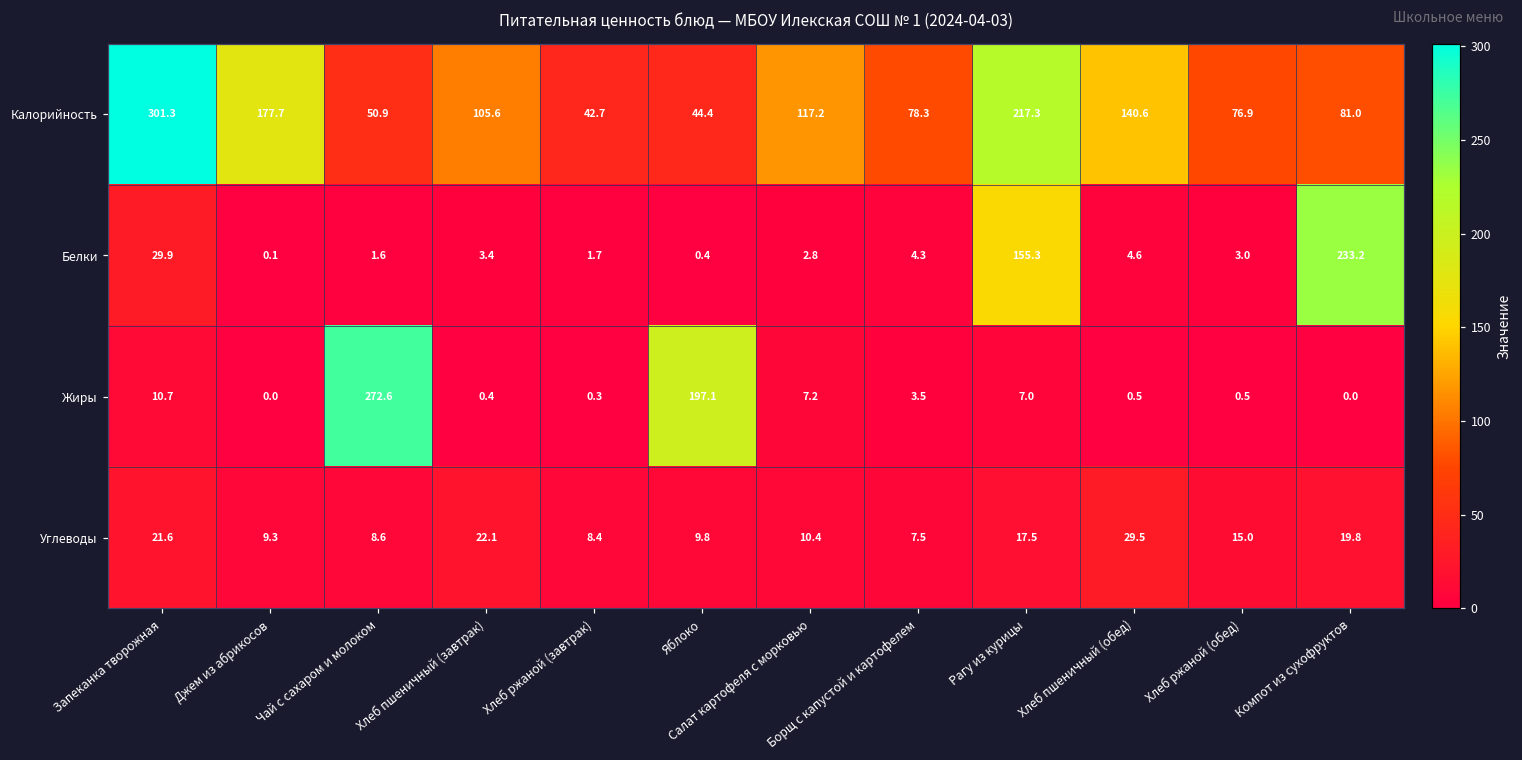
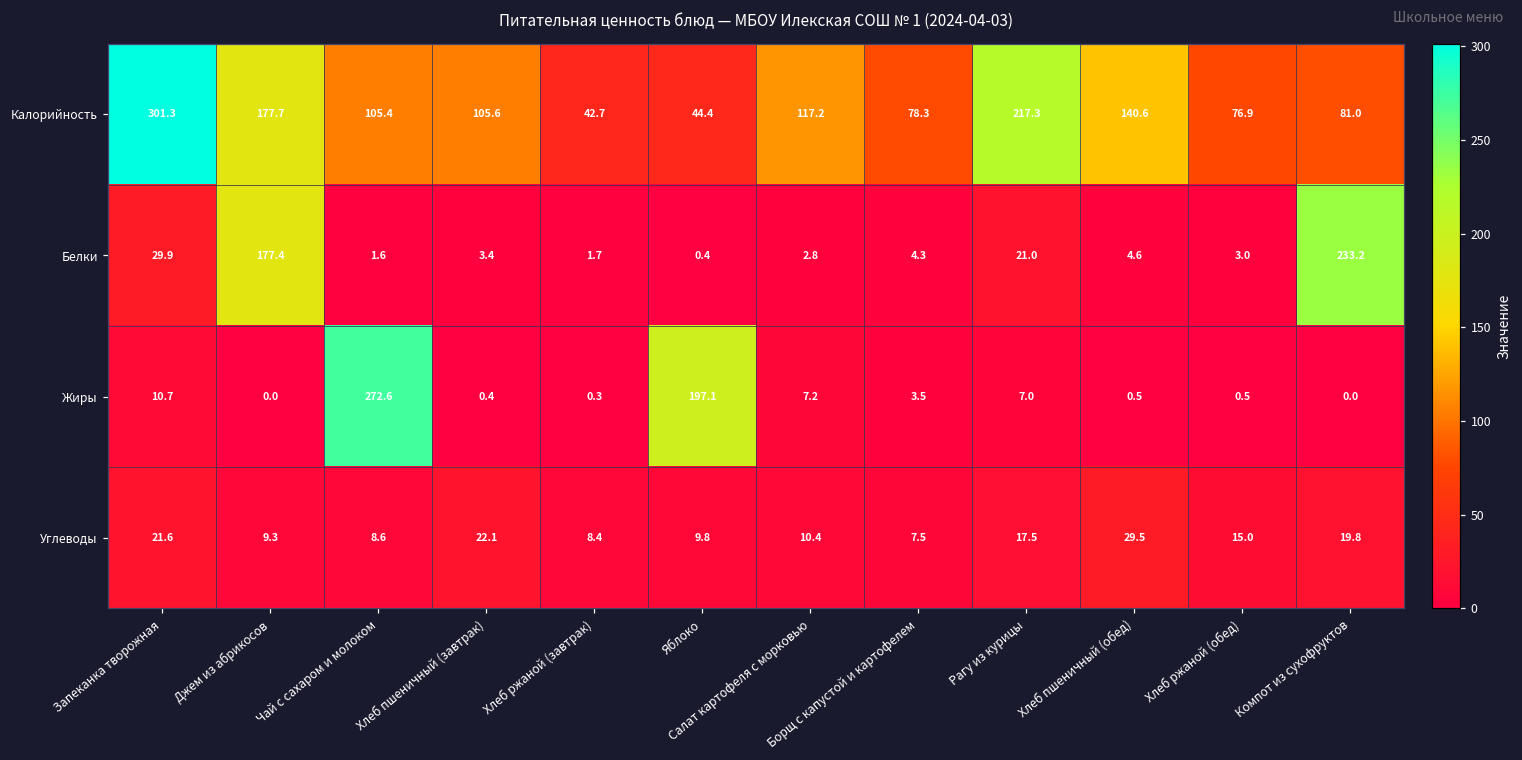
  {
    "Калорийность": {
      "Запеканка творожная": 301.3,
      "Джем из абрикосов": 177.7,
-     "Чай с сахаром и молоком": 50.9,
+     "Чай с сахаром и молоком": 105.4,
      "Хлеб пшеничный (завтрак)": 105.6,
      "Хлеб ржаной (завтрак)": 42.7,
      "Яблоко": 44.4,
      "Салат картофеля с морковью": 117.2,
      "Борщ с капустой и картофелем": 78.3,
      "Рагу из курицы": 217.3,
      "Хлеб пшеничный (обед)": 140.6,
      "Хлеб ржаной (обед)": 76.9,
      "Компот из сухофруктов": 81.0
    },
    "Белки": {
      "Запеканка творожная": 29.9,
-     "Джем из абрикосов": 0.1,
+     "Джем из абрикосов": 177.4,
      "Чай с сахаром и молоком": 1.6,
      "Хлеб пшеничный (завтрак)": 3.4,
      "Хлеб ржаной (завтрак)": 1.7,
      "Яблоко": 0.4,
      "Салат картофеля с морковью": 2.8,
      "Борщ с капустой и картофелем": 4.3,
-     "Рагу из курицы": 155.3,
+     "Рагу из курицы": 21.0,
      "Хлеб пшеничный (обед)": 4.6,
      "Хлеб ржаной (обед)": 3.0,
      "Компот из сухофруктов": 233.2
    },
    "Жиры": {
      "Запеканка творожная": 10.7,
      "Джем из абрикосов": 0.0,
      "Чай с сахаром и молоком": 272.6,
      "Хлеб пшеничный (завтрак)": 0.4,
      "Хлеб ржаной (завтрак)": 0.3,
      "Яблоко": 197.1,
      "Салат картофеля с морковью": 7.2,
      "Борщ с капустой и картофелем": 3.5,
      "Рагу из курицы": 7.0,
      "Хлеб пшеничный (обед)": 0.5,
      "Хлеб ржаной (обед)": 0.5,
      "Компот из сухофруктов": 0.0
    },
    "Углеводы": {
      "Запеканка творожная": 21.6,
      "Джем из абрикосов": 9.3,
      "Чай с сахаром и молоком": 8.6,
      "Хлеб пшеничный (завтрак)": 22.1,
      "Хлеб ржаной (завтрак)": 8.4,
      "Яблоко": 9.8,
      "Салат картофеля с морковью": 10.4,
      "Борщ с капустой и картофелем": 7.5,
      "Рагу из курицы": 17.5,
      "Хлеб пшеничный (обед)": 29.5,
      "Хлеб ржаной (обед)": 15.0,
      "Компот из сухофруктов": 19.8
    }
  }
